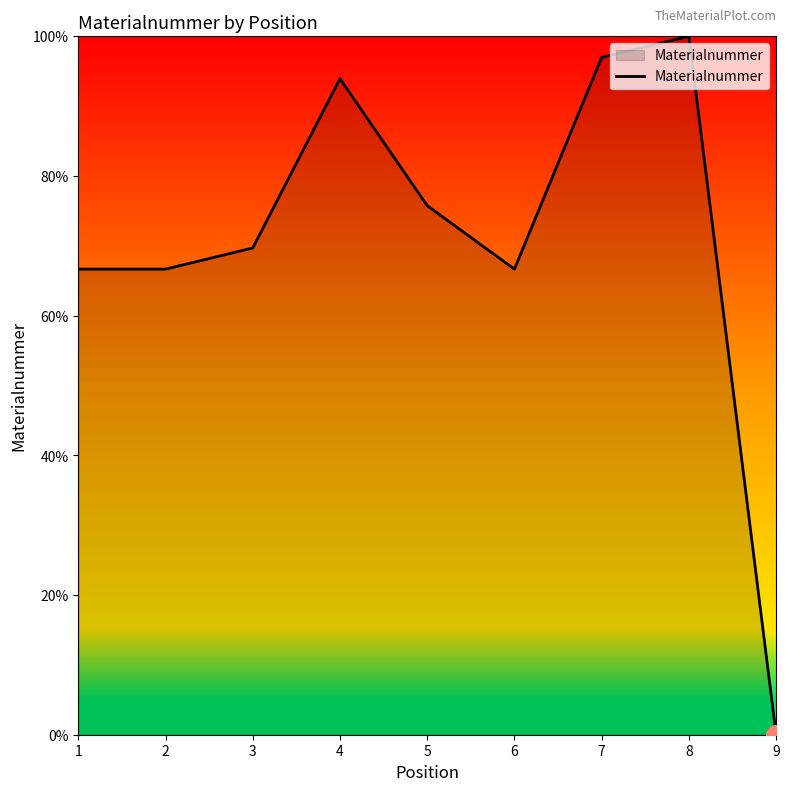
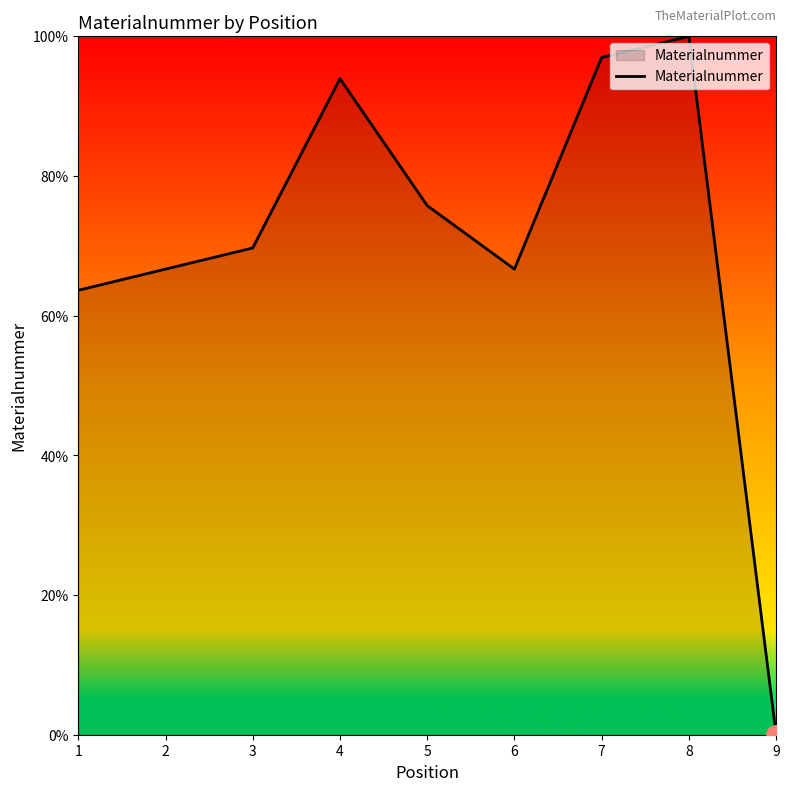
  {
    "Materialnummer": {
-     "1": "67%",
+     "1": "64%",
      "2": "67%",
      "3": "70%",
      "4": "94%",
      "5": "76%",
      "6": "67%",
      "7": "97%",
      "8": "100%"
    }
  }
